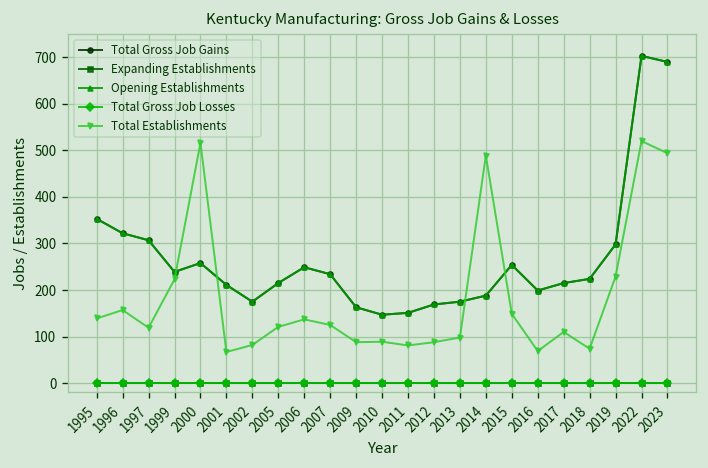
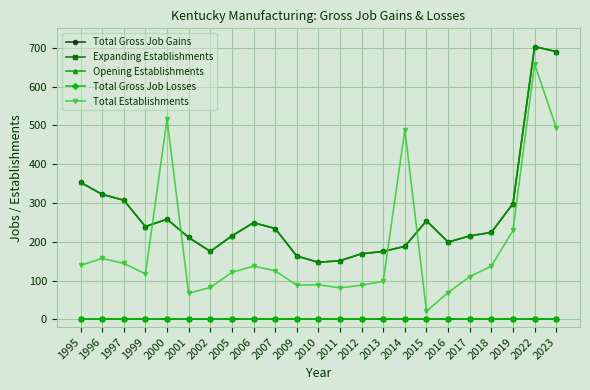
  {
    "Total Establishments": {
      "1995": 140,
      "1996": 160,
-     "1997": 120,
-     "1999": 220,
+     "1997": 140,
+     "1999": 120,
      "2000": 520,
      "2001": 70,
      "2002": 80,
      "2005": 120,
      "2006": 140,
      "2007": 130,
      "2009": 90,
      "2010": 90,
      "2011": 80,
      "2012": 90,
      "2013": 100,
      "2014": 490,
-     "2015": 150,
+     "2015": 20,
      "2016": 70,
      "2017": 110,
-     "2018": 70,
+     "2018": 140,
      "2019": 230,
-     "2022": 520,
+     "2022": 660,
      "2023": 490
    }
  }
